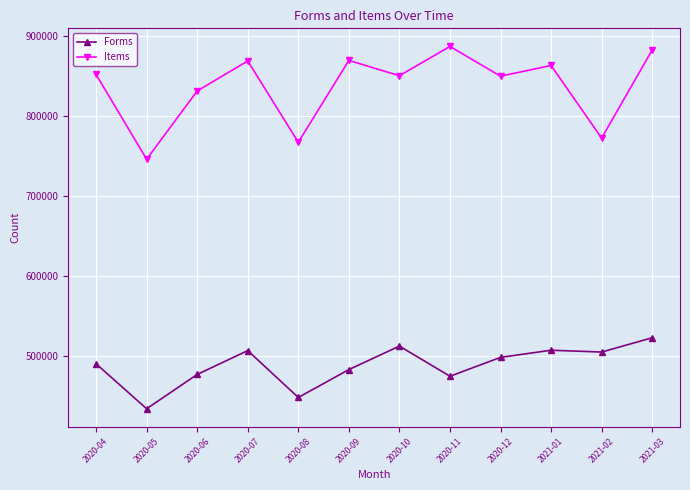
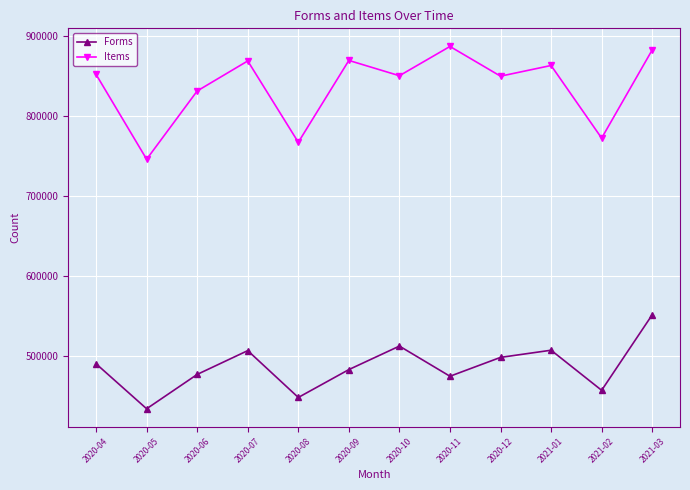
  {
    "Forms": {
      "2020-04": 490000,
      "2020-05": 430000,
      "2020-06": 480000,
      "2020-07": 510000,
      "2020-08": 450000,
      "2020-09": 480000,
      "2020-10": 510000,
      "2020-11": 470000,
      "2020-12": 500000,
      "2021-01": 510000,
-     "2021-02": 500000,
-     "2021-03": 520000
+     "2021-02": 460000,
+     "2021-03": 550000
    },
    "Items": {
      "2020-04": 850000,
      "2020-05": 750000,
      "2020-06": 830000,
      "2020-07": 870000,
      "2020-08": 770000,
      "2020-09": 870000,
      "2020-10": 850000,
      "2020-11": 890000,
      "2020-12": 850000,
      "2021-01": 860000,
      "2021-02": 770000,
      "2021-03": 880000
    }
  }
